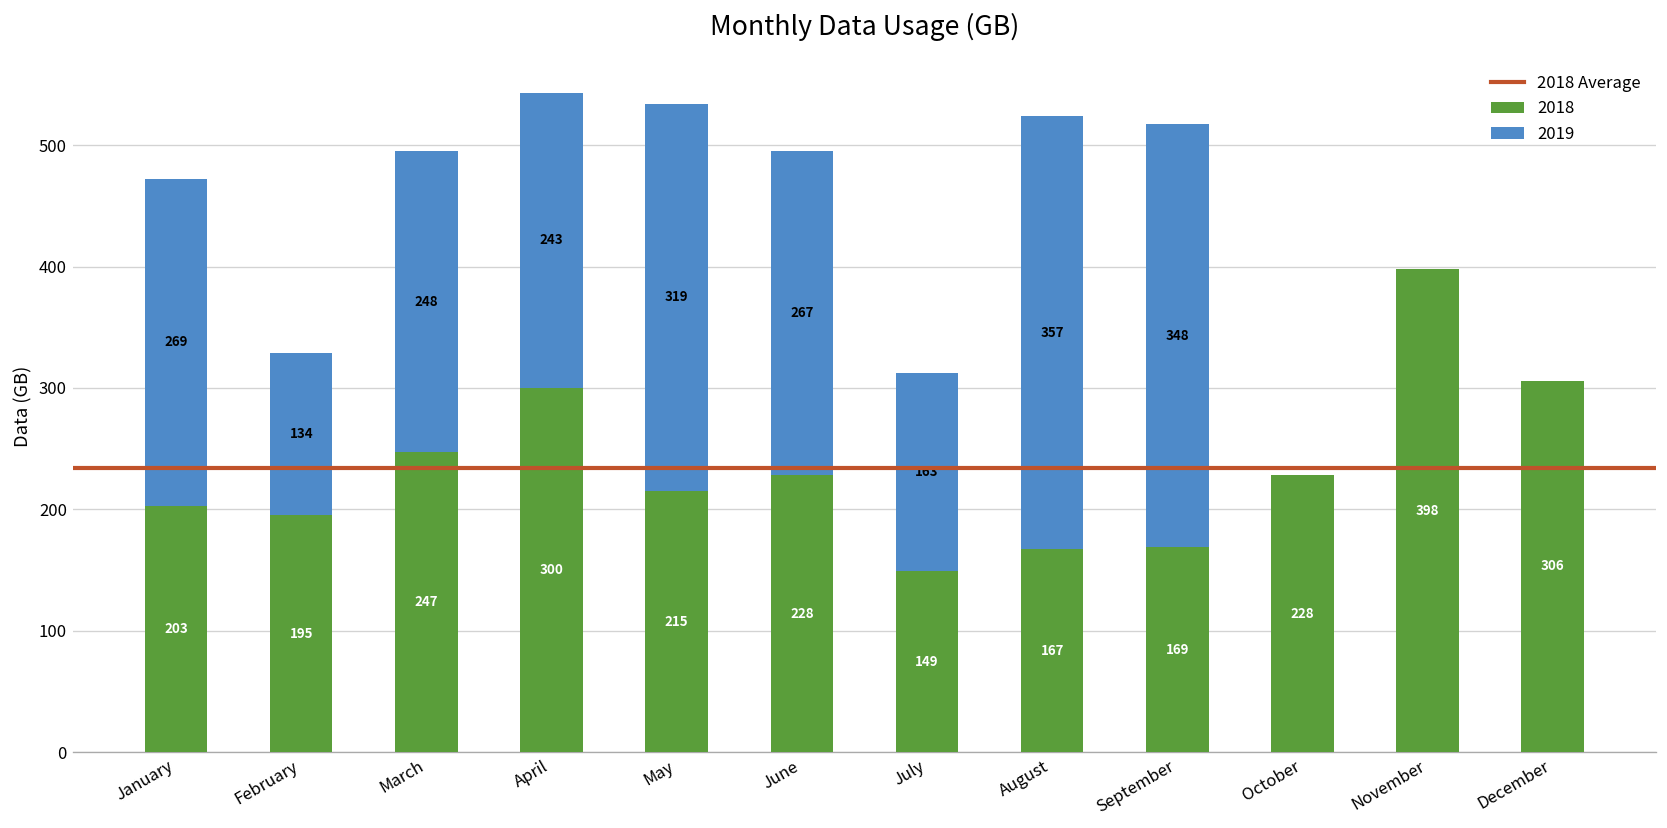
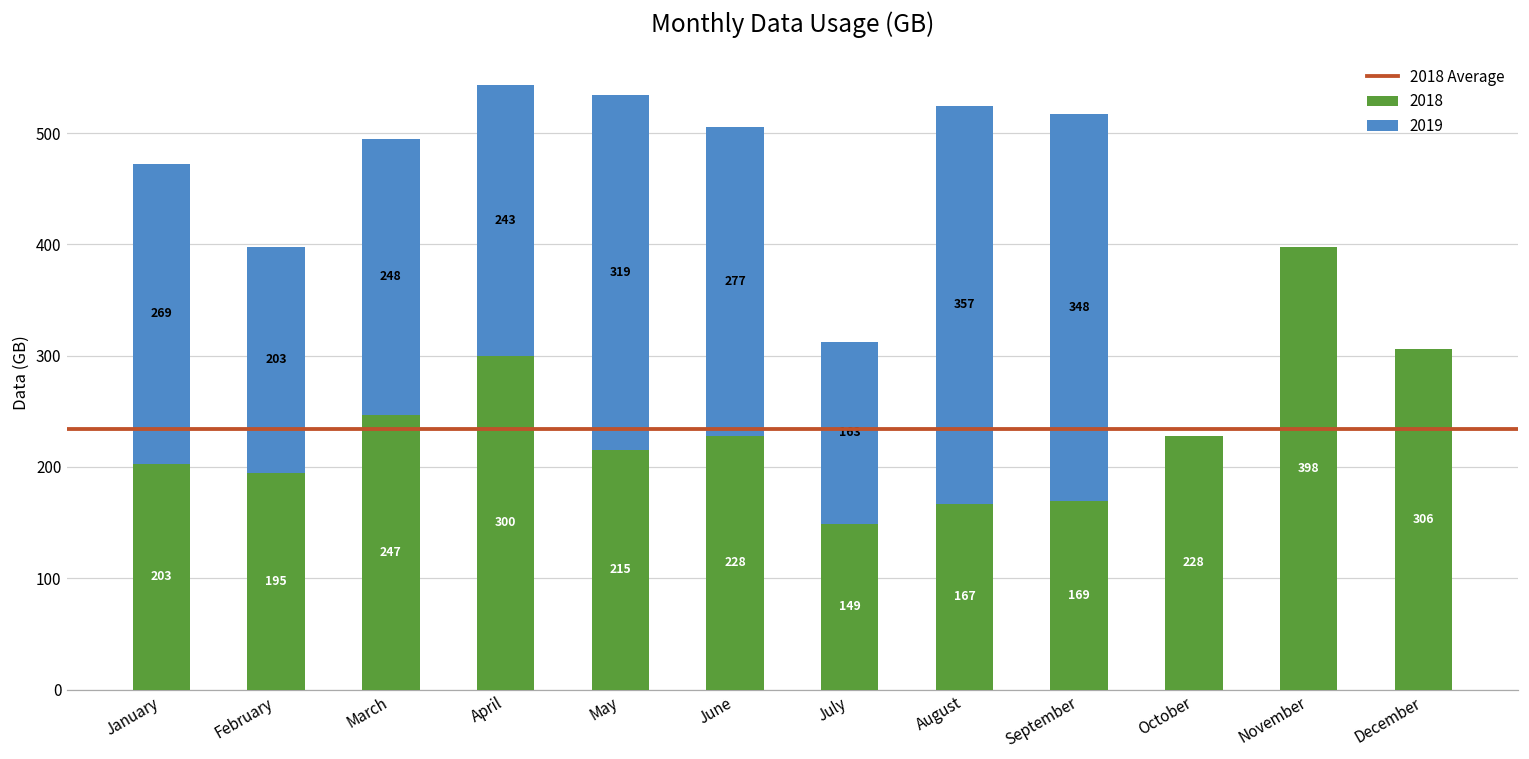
  {
    "2018": {
      "January": 203,
      "February": 195,
      "March": 247,
      "April": 300,
      "May": 215,
      "June": 228,
      "July": 149,
      "August": 167,
      "September": 169,
      "October": 228,
      "November": 398,
      "December": 306
    },
    "2019": {
      "January": 269,
-     "February": 134,
+     "February": 203,
      "March": 248,
      "April": 243,
      "May": 319,
-     "June": 267,
+     "June": 277,
      "July": 163,
      "August": 357,
      "September": 348
    }
  }
